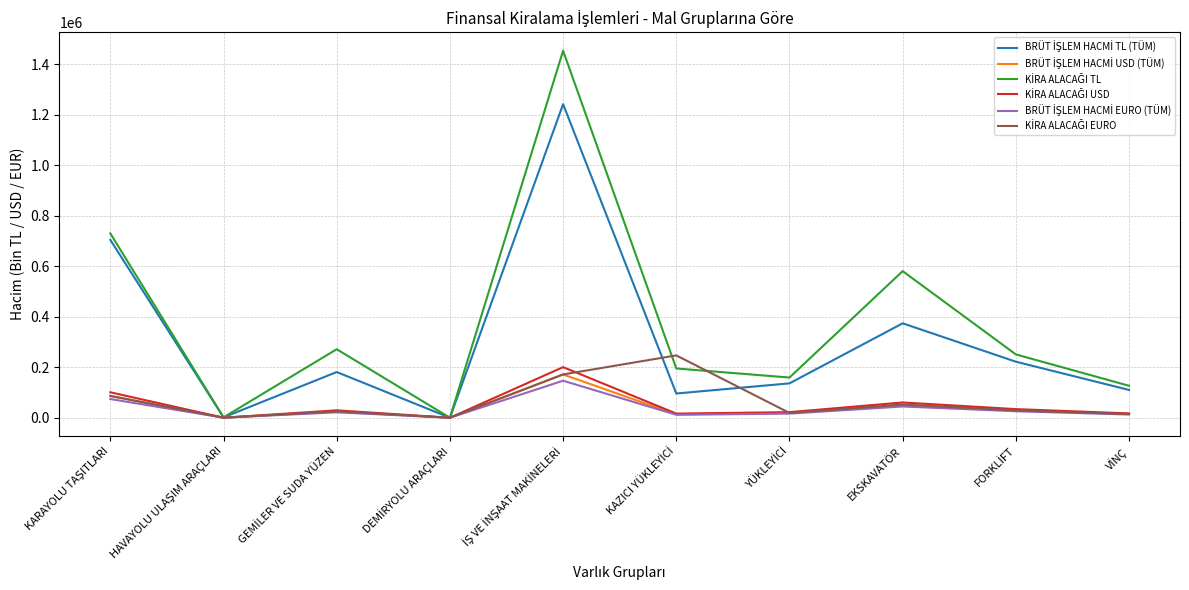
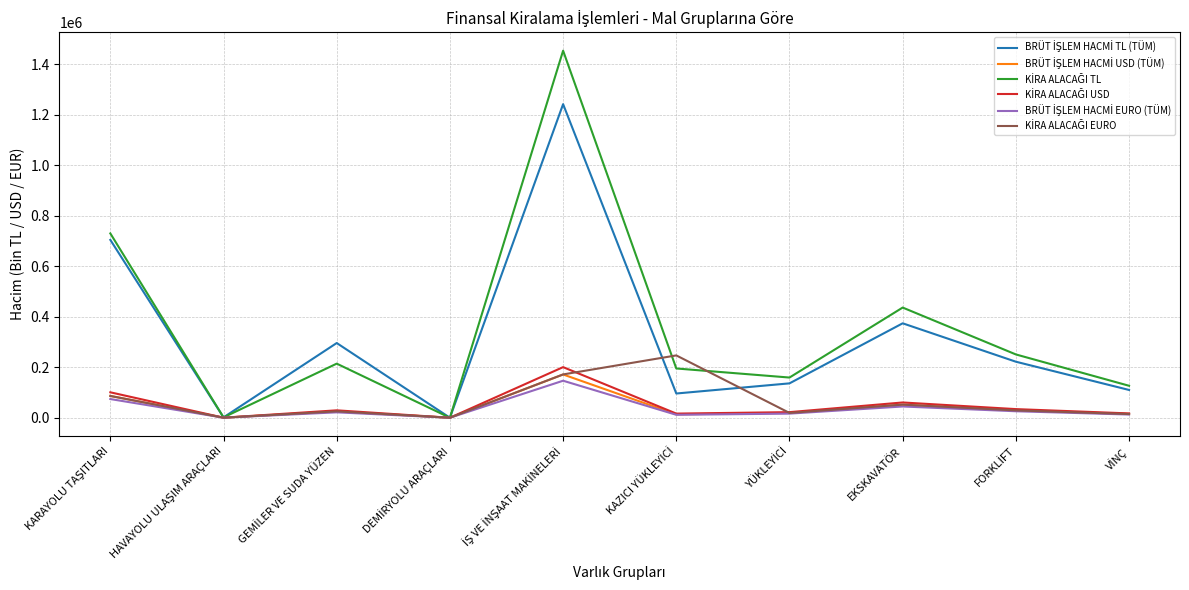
  {
    "BRÜT İŞLEM HACMİ TL (TÜM)": {
      "KARAYOLU TAŞITLARI": 700000,
-     "GEMİLER VE SUDA YÜZEN": 180000,
+     "GEMİLER VE SUDA YÜZEN": 300000,
      "İŞ VE İNŞAAT MAKİNELERİ": 1240000,
      "KAZICI YÜKLEYİCİ": 100000,
      "YÜKLEYİCİ": 140000,
      "EKSKAVATÖR": 370000,
      "FORKLİFT": 220000,
      "VİNÇ": 110000
    },
    "KİRA ALACAĞI TL": {
      "KARAYOLU TAŞITLARI": 730000,
-     "GEMİLER VE SUDA YÜZEN": 270000,
+     "GEMİLER VE SUDA YÜZEN": 210000,
      "İŞ VE İNŞAAT MAKİNELERİ": 1450000,
      "KAZICI YÜKLEYİCİ": 190000,
      "YÜKLEYİCİ": 160000,
-     "EKSKAVATÖR": 580000,
+     "EKSKAVATÖR": 440000,
      "FORKLİFT": 250000,
      "VİNÇ": 130000
    },
    "KİRA ALACAĞI USD": {
      "KARAYOLU TAŞITLARI": 100000,
      "İŞ VE İNŞAAT MAKİNELERİ": 200000
    },
    "BRÜT İŞLEM HACMİ EURO (TÜM)": {
      "KARAYOLU TAŞITLARI": 70000,
      "İŞ VE İNŞAAT MAKİNELERİ": 150000
    },
    "KİRA ALACAĞI EURO": {
      "KAZICI YÜKLEYİCİ": 250000
    }
  }
